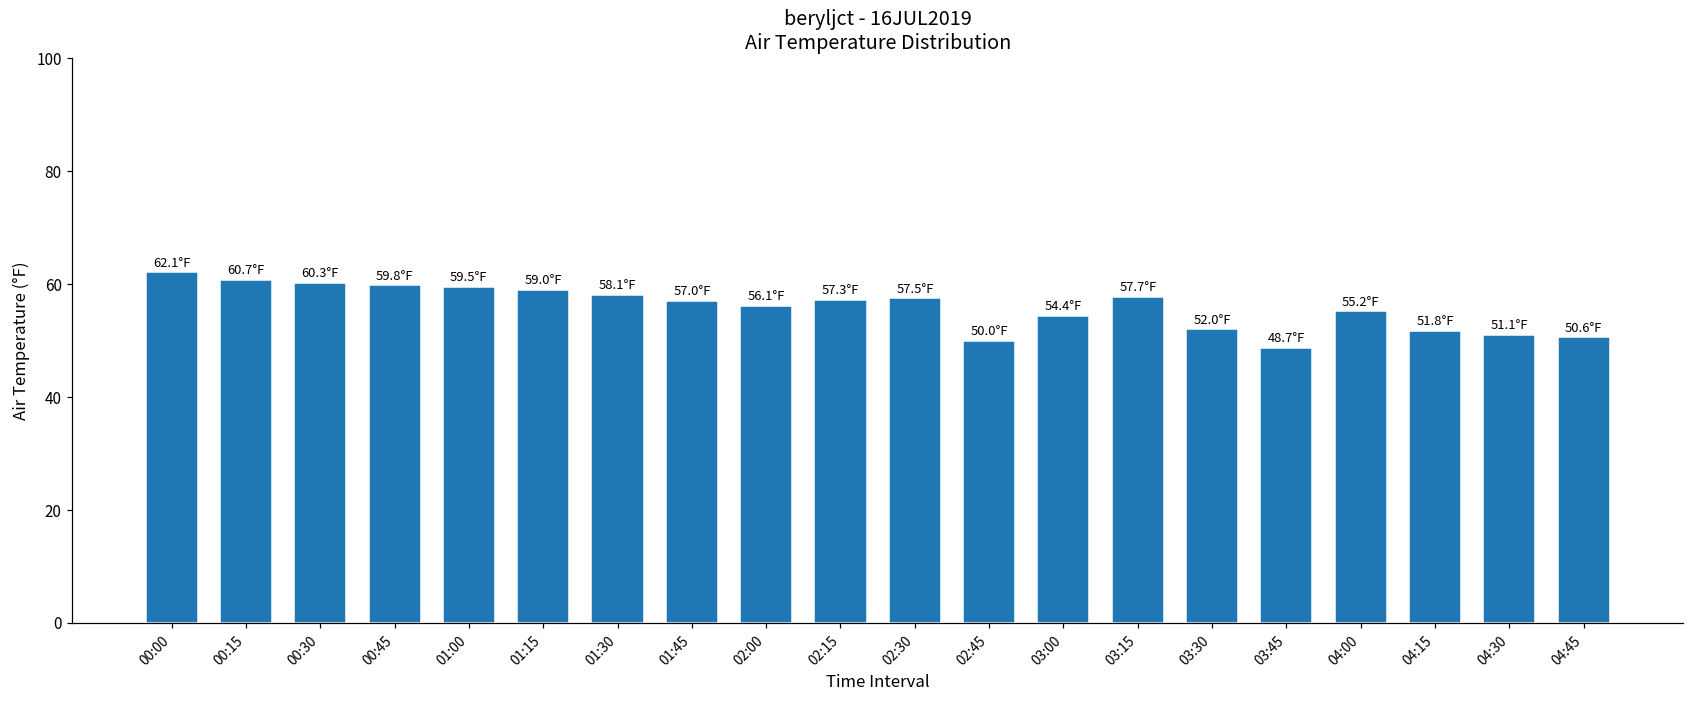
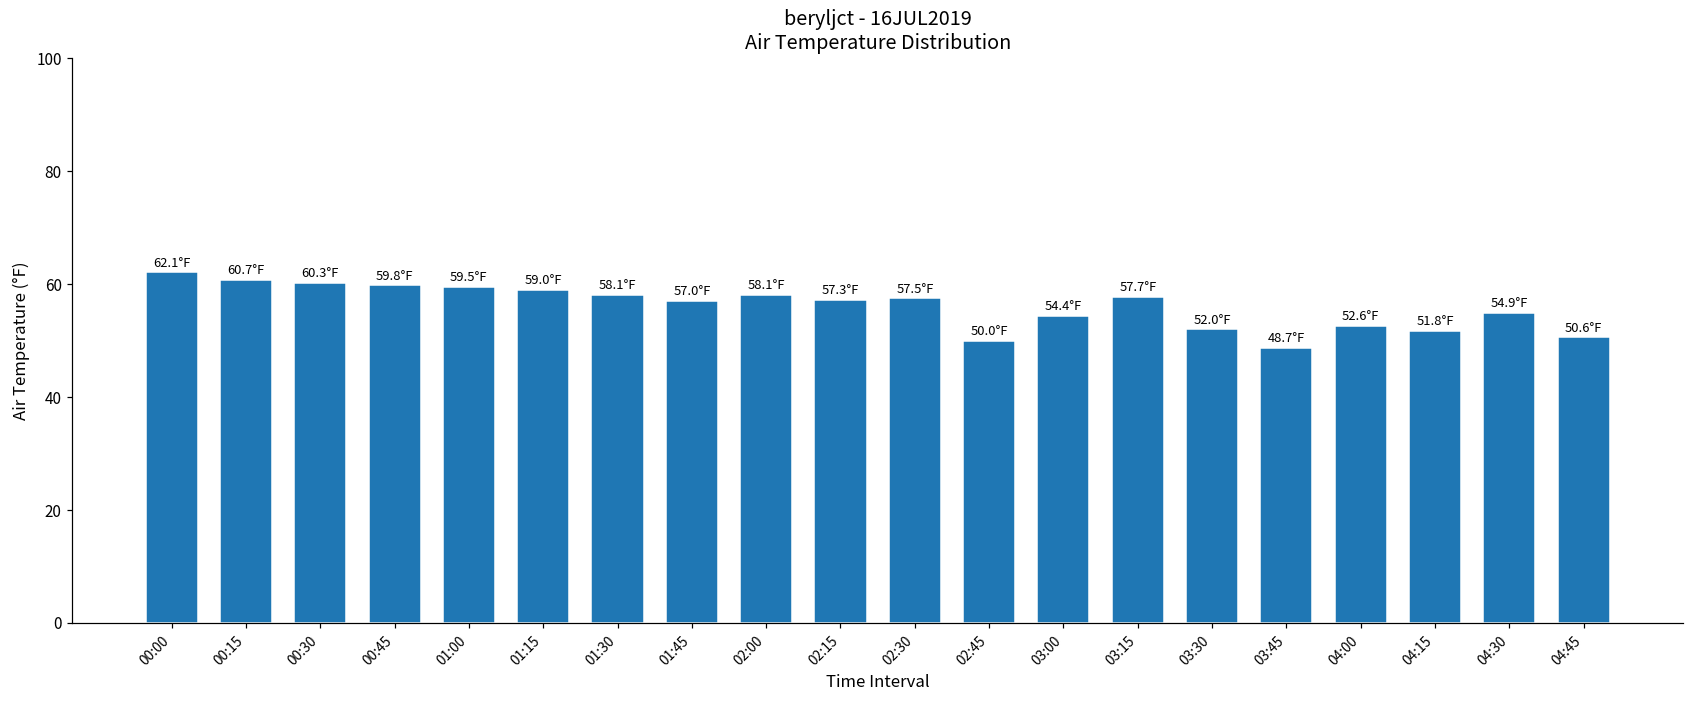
  {
    "00:00": "62.1°F",
    "00:15": "60.7°F",
    "00:30": "60.3°F",
    "00:45": "59.8°F",
    "01:00": "59.5°F",
    "01:15": "59.0°F",
    "01:30": "58.1°F",
    "01:45": "57.0°F",
-   "02:00": "56.1°F",
+   "02:00": "58.1°F",
    "02:15": "57.3°F",
    "02:30": "57.5°F",
    "02:45": "50.0°F",
    "03:00": "54.4°F",
    "03:15": "57.7°F",
    "03:30": "52.0°F",
    "03:45": "48.7°F",
-   "04:00": "55.2°F",
+   "04:00": "52.6°F",
    "04:15": "51.8°F",
-   "04:30": "51.1°F",
+   "04:30": "54.9°F",
    "04:45": "50.6°F"
  }
